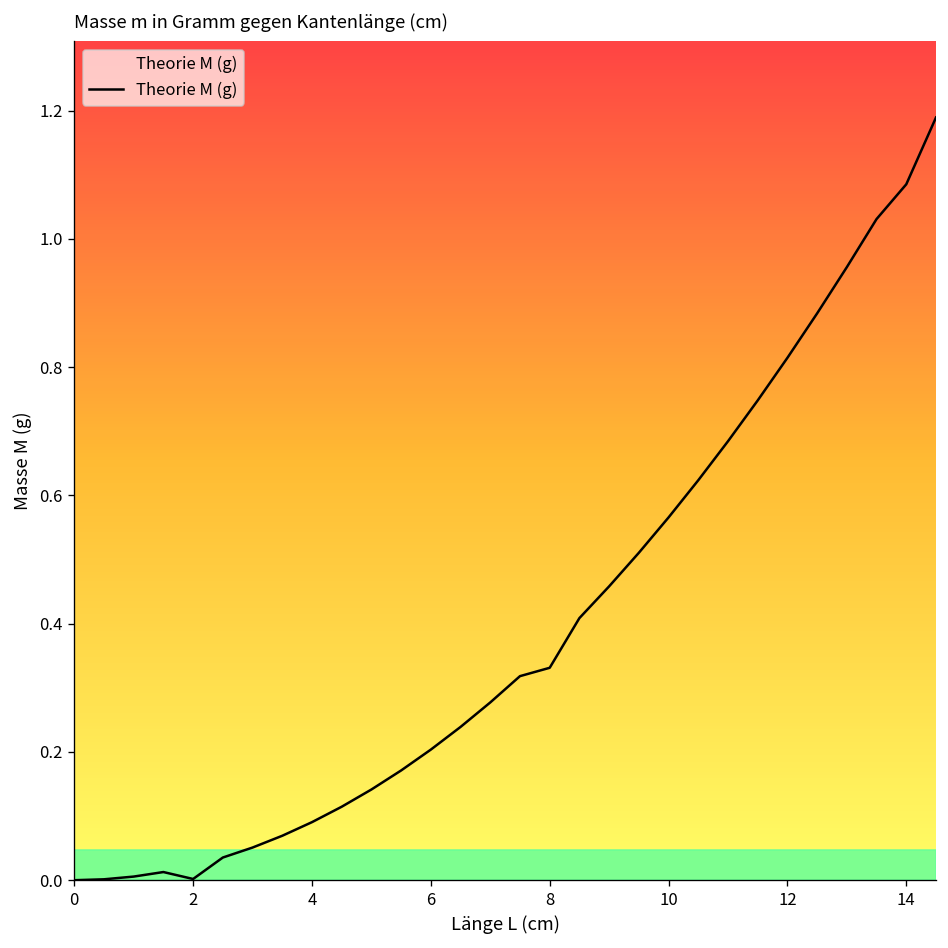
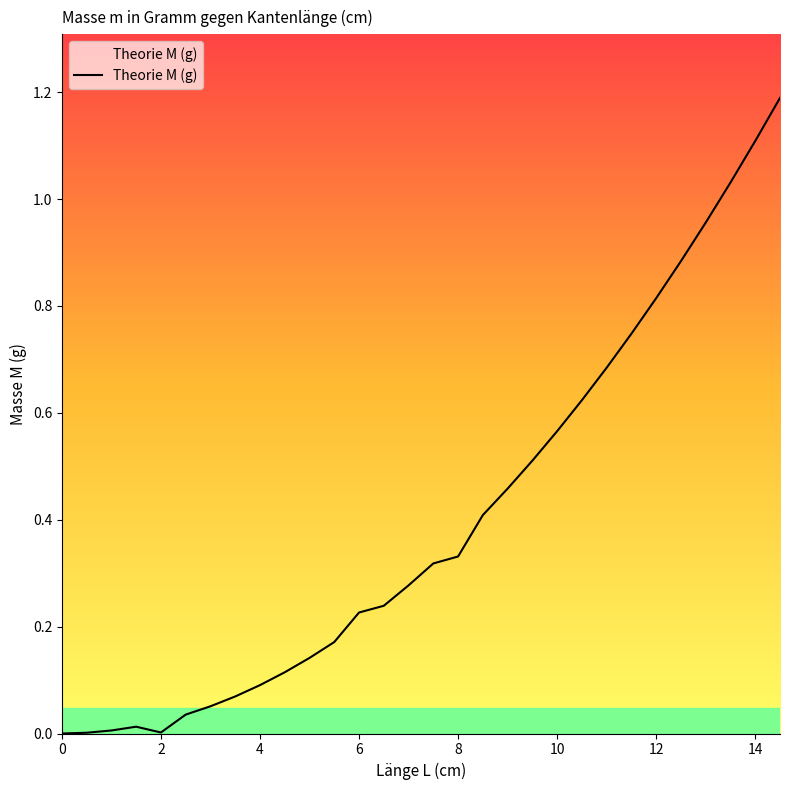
  {
    "4": 0.09,
-   "6": 0.20,
+   "6": 0.23,
    "8": 0.33,
    "10": 0.57,
    "12": 0.81,
-   "14": 1.09
+   "14": 1.11
  }
